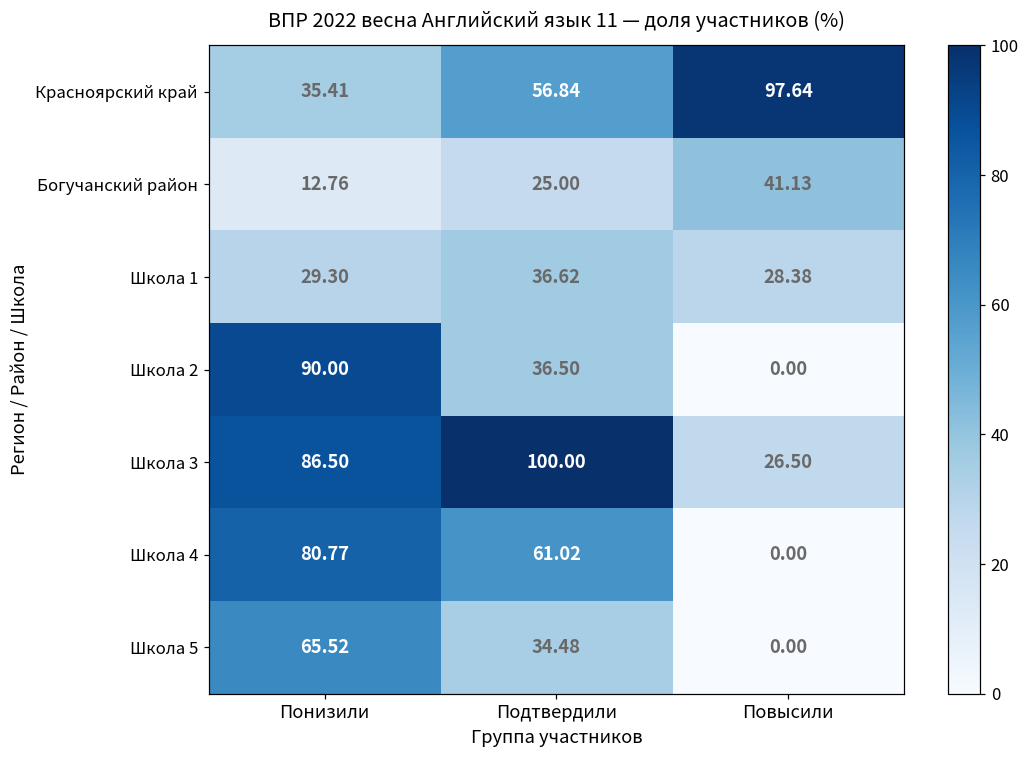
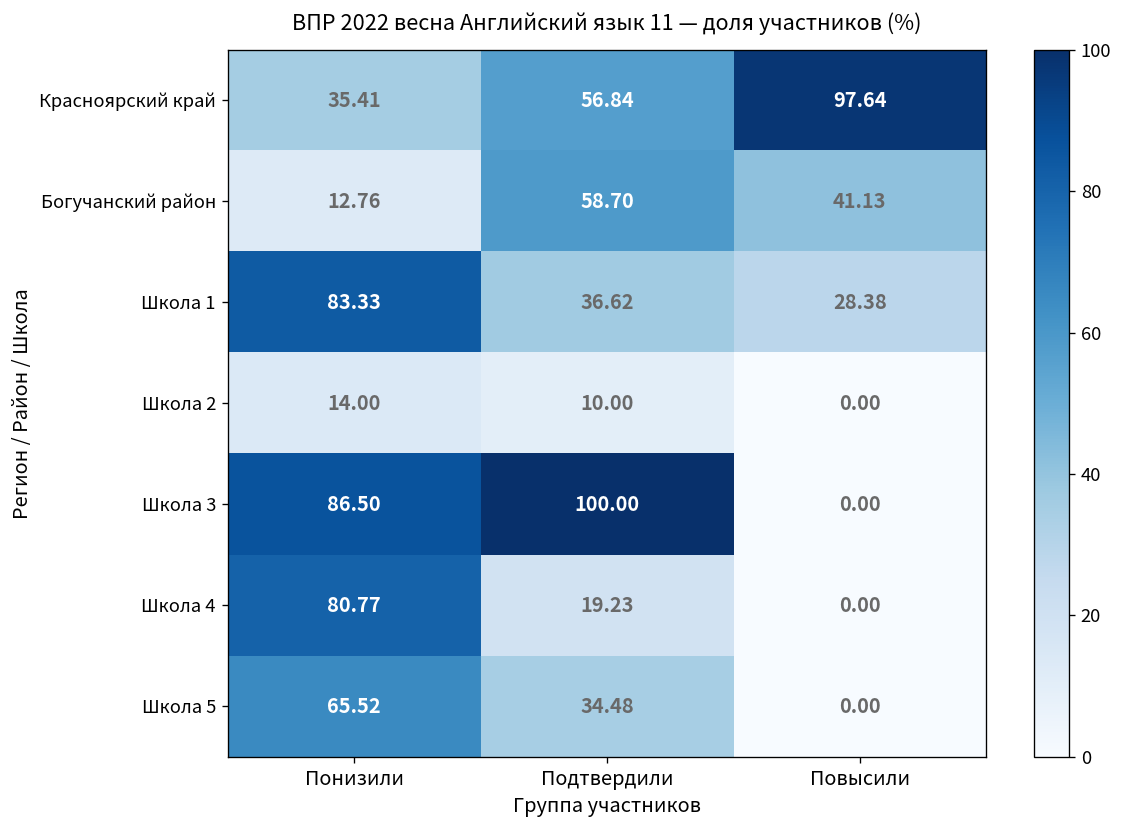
  {
    "Красноярский край": {
      "Понизили": 35.41,
      "Подтвердили": 56.84,
      "Повысили": 97.64
    },
    "Богучанский район": {
      "Понизили": 12.76,
-     "Подтвердили": 25.00,
+     "Подтвердили": 58.70,
      "Повысили": 41.13
    },
    "Школа 1": {
-     "Понизили": 29.30,
+     "Понизили": 83.33,
      "Подтвердили": 36.62,
      "Повысили": 28.38
    },
    "Школа 2": {
-     "Понизили": 90.00,
-     "Подтвердили": 36.50,
+     "Понизили": 14.00,
+     "Подтвердили": 10.00,
      "Повысили": 0.00
    },
    "Школа 3": {
      "Понизили": 86.50,
      "Подтвердили": 100.00,
-     "Повысили": 26.50
+     "Повысили": 0.00
    },
    "Школа 4": {
      "Понизили": 80.77,
-     "Подтвердили": 61.02,
+     "Подтвердили": 19.23,
      "Повысили": 0.00
    },
    "Школа 5": {
      "Понизили": 65.52,
      "Подтвердили": 34.48,
      "Повысили": 0.00
    }
  }
